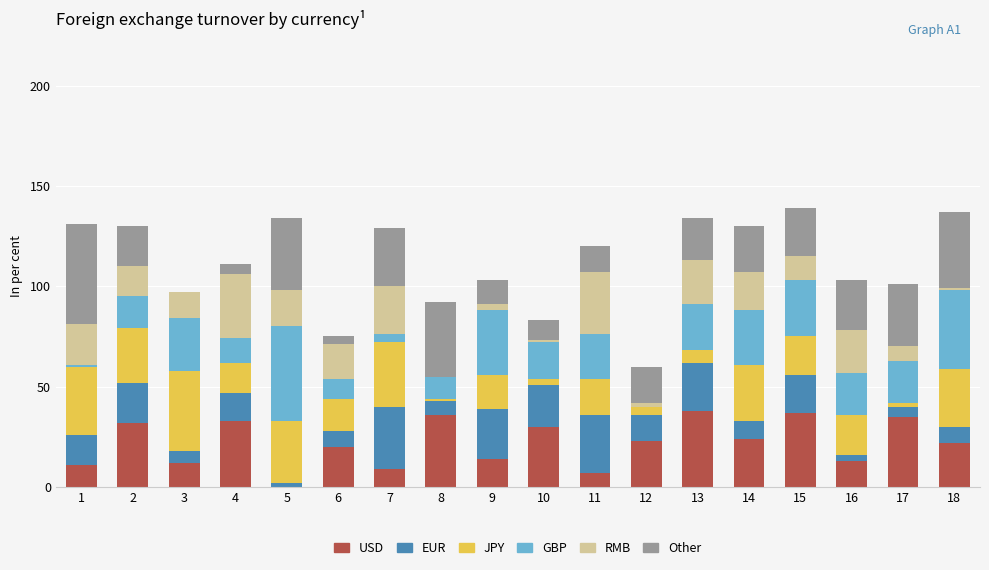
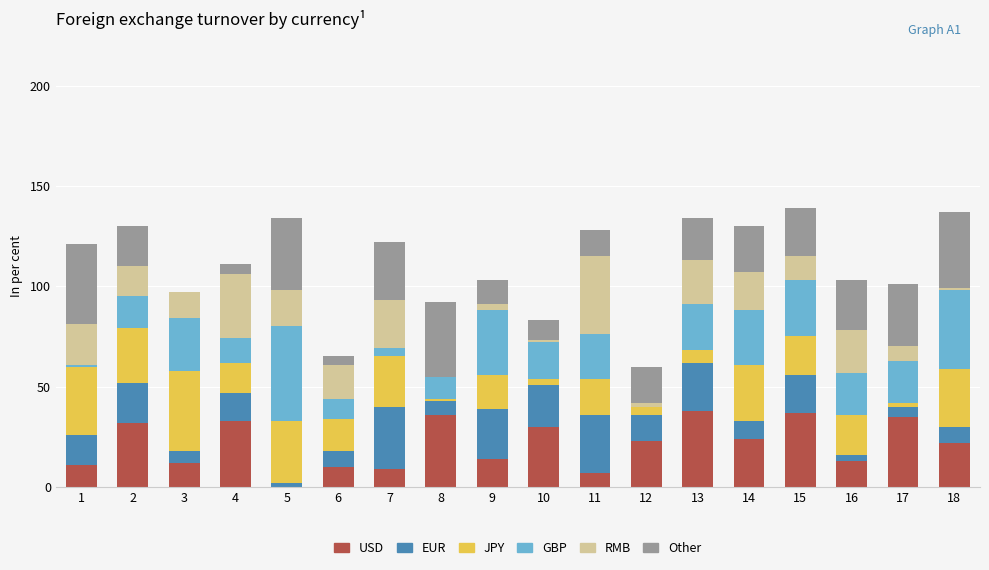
  {
    "USD": {
      "1": 11,
      "2": 32,
      "3": 12,
      "4": 33,
      "5": 0,
-     "6": 20,
+     "6": 10,
      "7": 9,
      "8": 36,
      "9": 14,
      "10": 30,
      "11": 7,
      "12": 23,
      "13": 38,
      "14": 24,
      "15": 37,
      "16": 13,
      "17": 35,
      "18": 22
    },
    "EUR": {
      "1": 15,
      "2": 20,
      "3": 6,
      "4": 14,
      "5": 2,
      "6": 8,
      "7": 31,
      "8": 7,
      "9": 25,
      "10": 21,
      "11": 29,
      "12": 13,
      "13": 24,
      "14": 9,
      "15": 19,
      "16": 3,
      "17": 5,
      "18": 8
    },
    "JPY": {
      "1": 34,
      "2": 27,
      "3": 40,
      "4": 15,
      "5": 31,
      "6": 16,
-     "7": 32,
+     "7": 25,
      "9": 17,
      "10": 3,
      "11": 18,
      "12": 4,
      "13": 6,
      "14": 28,
      "15": 19,
      "16": 20,
      "17": 2,
      "18": 29
    },
    "GBP": {
      "2": 16,
      "3": 26,
      "4": 12,
      "5": 47,
      "6": 10,
      "7": 4,
      "8": 11,
      "9": 32,
      "10": 18,
      "11": 22,
      "12": 0,
      "13": 23,
      "14": 27,
      "15": 28,
      "16": 21,
      "17": 21,
      "18": 39
    },
    "RMB": {
      "1": 20,
      "2": 15,
      "3": 13,
      "4": 32,
      "5": 18,
      "6": 17,
      "7": 24,
      "8": 0,
      "9": 3,
-     "11": 31,
+     "11": 39,
      "12": 2,
      "13": 22,
      "14": 19,
      "15": 12,
      "16": 21,
      "17": 7
    },
    "Other": {
-     "1": 50,
+     "1": 40,
      "2": 20,
      "3": 0,
      "4": 5,
      "5": 36,
      "6": 4,
      "7": 29,
      "8": 37,
      "9": 12,
      "10": 10,
      "11": 13,
      "12": 18,
      "13": 21,
      "14": 23,
      "15": 24,
      "16": 25,
      "17": 31,
      "18": 38
    }
  }
